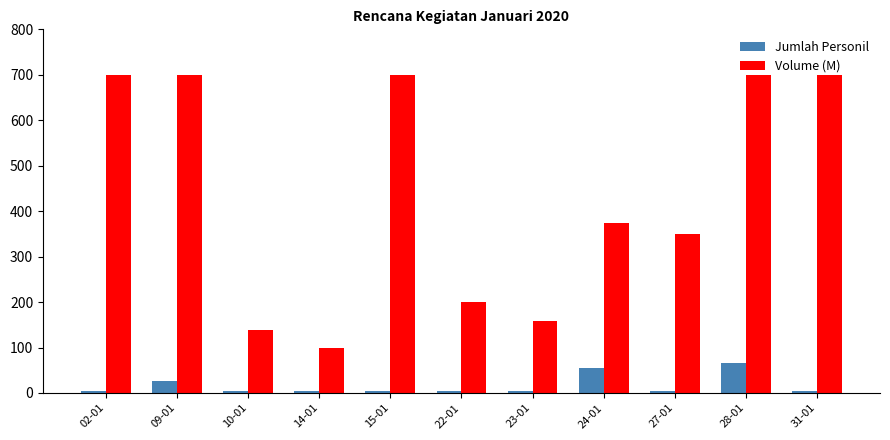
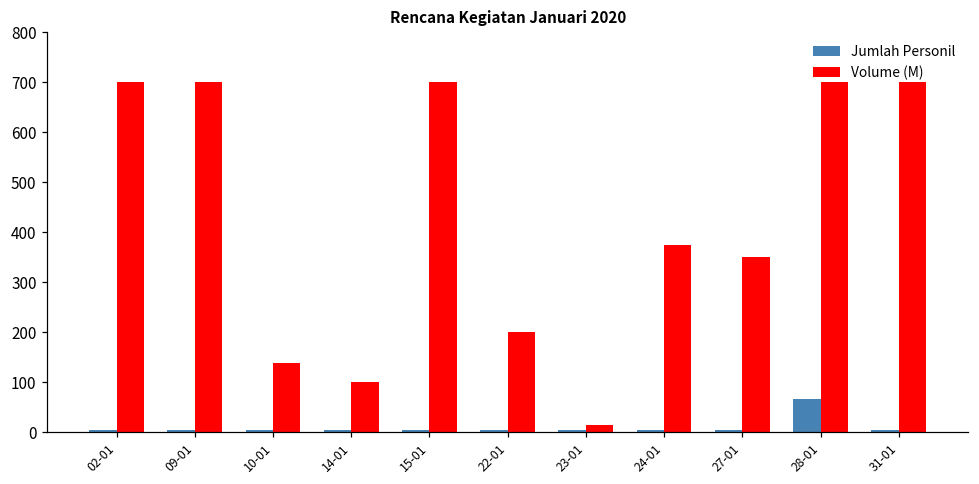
  {
    "Jumlah Personil": {
-     "09-01": 30,
-     "24-01": 60,
+     "09-01": 10,
+     "24-01": 10,
      "28-01": 70
    },
    "Volume (M)": {
      "02-01": 700,
      "09-01": 700,
      "10-01": 140,
      "14-01": 100,
      "15-01": 700,
      "22-01": 200,
-     "23-01": 160,
+     "23-01": 20,
      "24-01": 370,
      "27-01": 350,
      "28-01": 700,
      "31-01": 700
    }
  }
